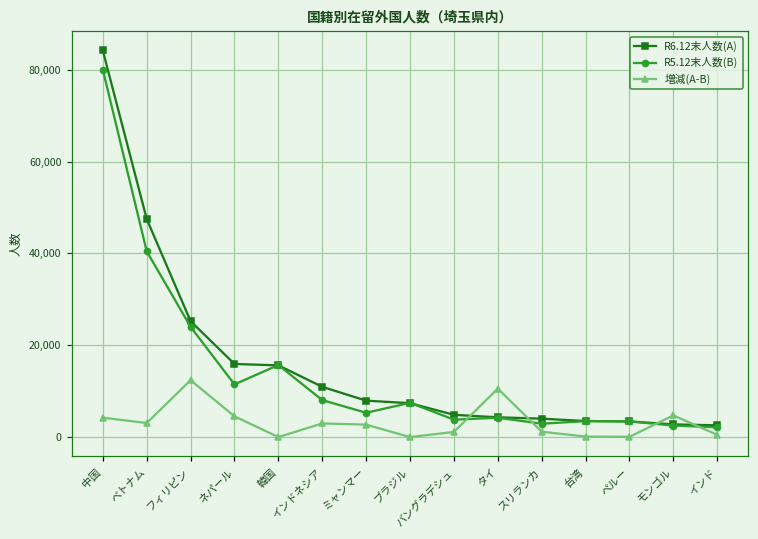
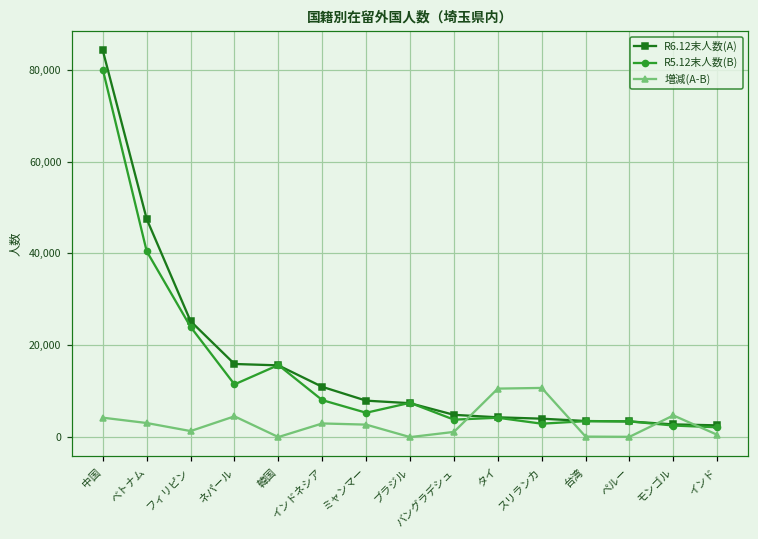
  {
    "増減(A-B)": {
      "中国": "4,000",
      "ベトナム": "3,000",
-     "フィリピン": "12,000",
+     "フィリピン": "1,000",
      "ネパール": "4,000",
      "韓国": "0",
      "インドネシア": "3,000",
      "ミャンマー": "3,000",
      "ブラジル": "0",
      "バングラデシュ": "1,000",
      "タイ": "10,000",
-     "スリランカ": "1,000",
+     "スリランカ": "11,000",
      "台湾": "0",
      "ペルー": "0",
      "モンゴル": "5,000",
      "インド": "0"
    }
  }
